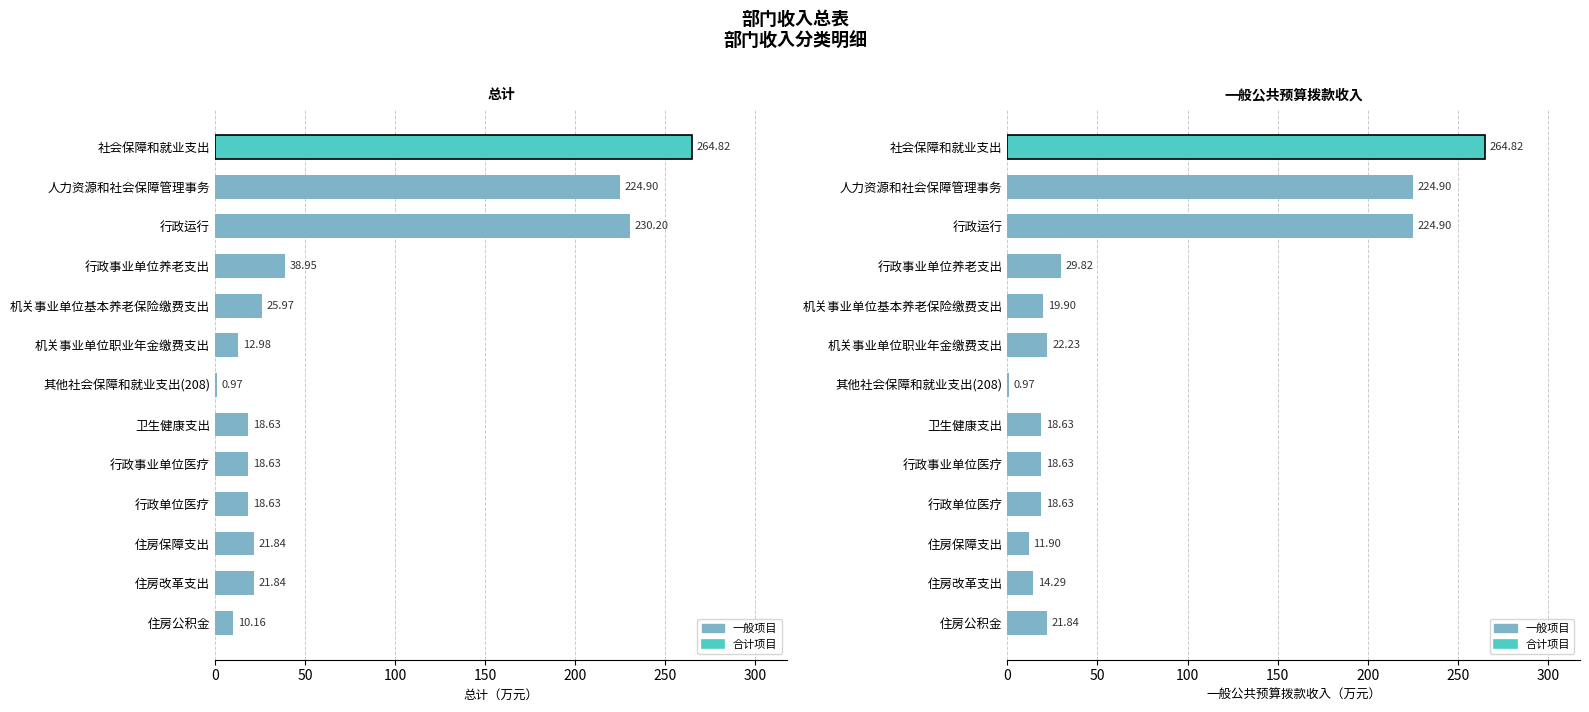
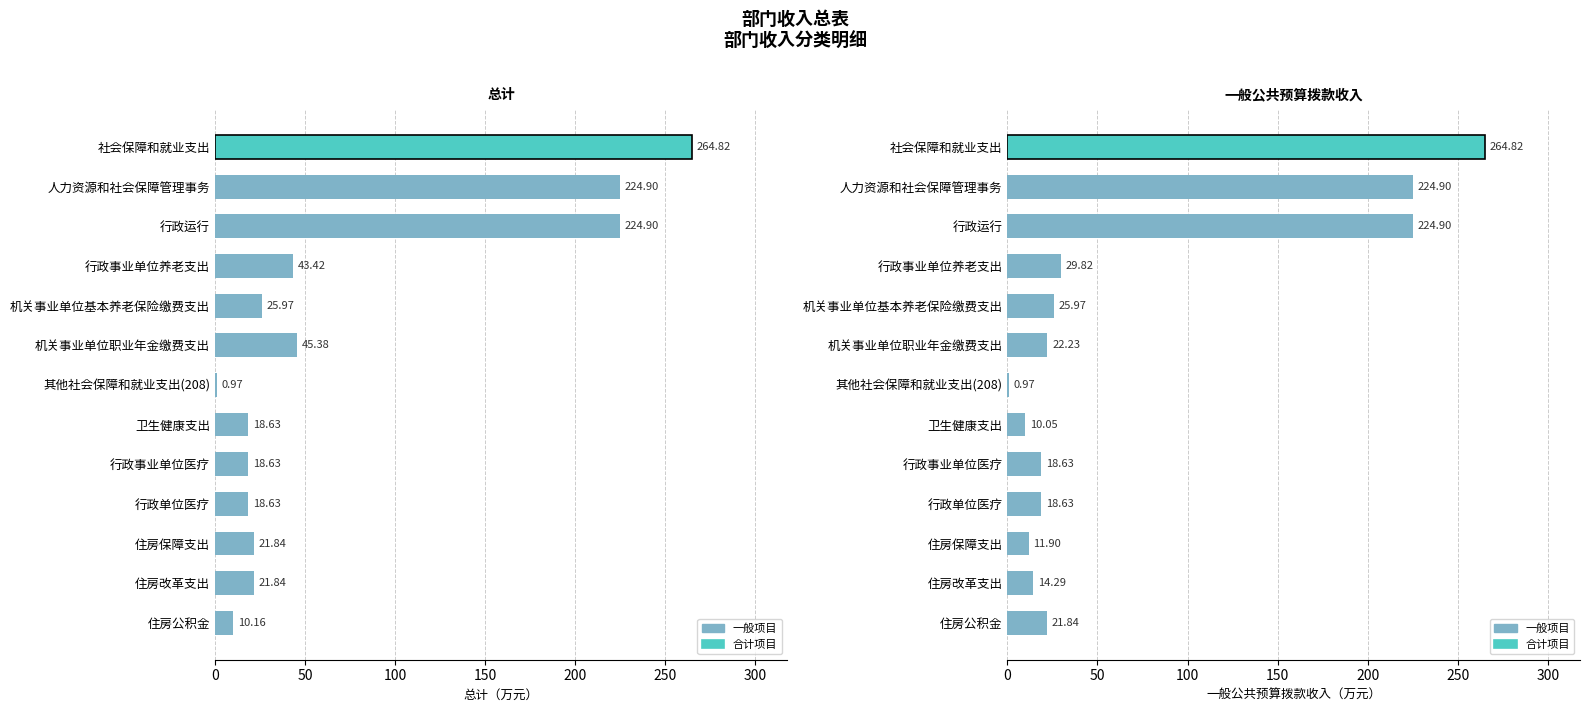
  {
    "总计": {
      "社会保障和就业支出": 264.82,
      "人力资源和社会保障管理事务": 224.90,
-     "行政运行": 230.20,
-     "行政事业单位养老支出": 38.95,
+     "行政运行": 224.90,
+     "行政事业单位养老支出": 43.42,
      "机关事业单位基本养老保险缴费支出": 25.97,
-     "机关事业单位职业年金缴费支出": 12.98,
+     "机关事业单位职业年金缴费支出": 45.38,
      "其他社会保障和就业支出(208)": 0.97,
      "卫生健康支出": 18.63,
      "行政事业单位医疗": 18.63,
      "行政单位医疗": 18.63,
      "住房保障支出": 21.84,
      "住房改革支出": 21.84,
      "住房公积金": 10.16
    },
    "一般公共预算拨款收入": {
      "社会保障和就业支出": 264.82,
      "人力资源和社会保障管理事务": 224.90,
      "行政运行": 224.90,
      "行政事业单位养老支出": 29.82,
-     "机关事业单位基本养老保险缴费支出": 19.90,
+     "机关事业单位基本养老保险缴费支出": 25.97,
      "机关事业单位职业年金缴费支出": 22.23,
      "其他社会保障和就业支出(208)": 0.97,
-     "卫生健康支出": 18.63,
+     "卫生健康支出": 10.05,
      "行政事业单位医疗": 18.63,
      "行政单位医疗": 18.63,
      "住房保障支出": 11.90,
      "住房改革支出": 14.29,
      "住房公积金": 21.84
    }
  }
